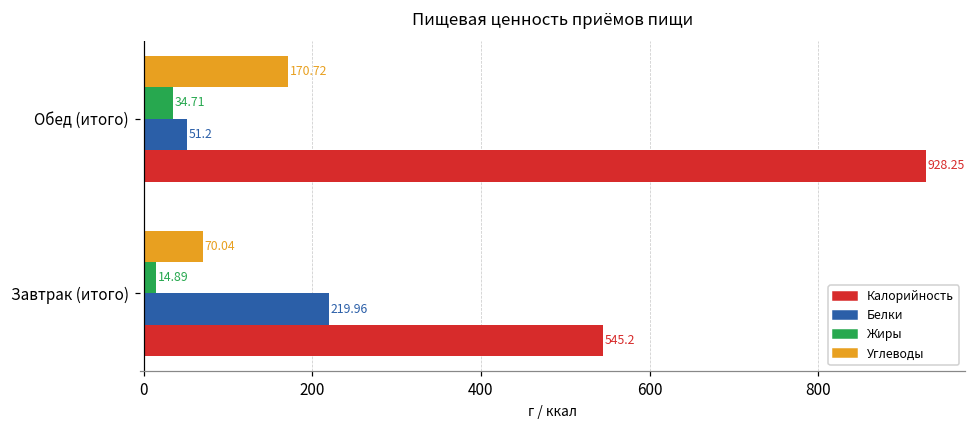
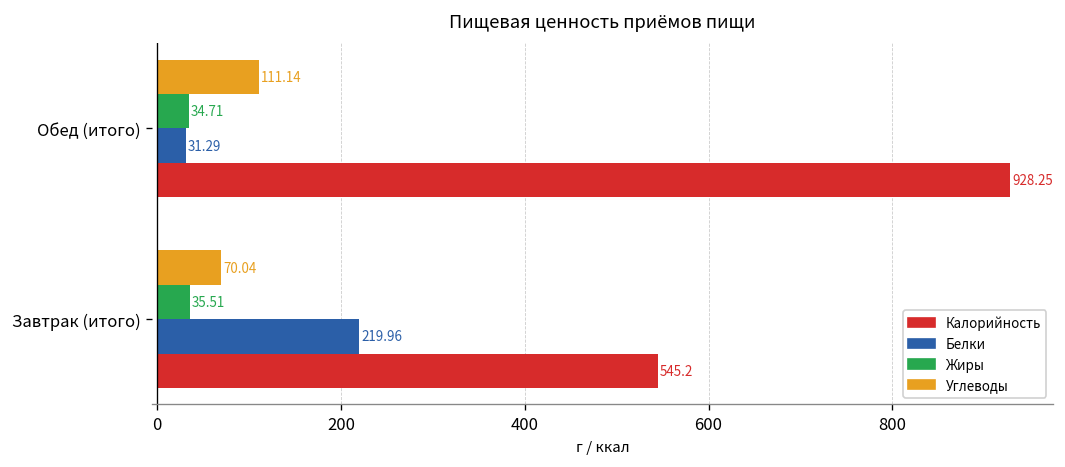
  {
    "Калорийность": {
      "Обед (итого)": 928.25,
      "Завтрак (итого)": 545.2
    },
    "Белки": {
-     "Обед (итого)": 51.2,
+     "Обед (итого)": 31.29,
      "Завтрак (итого)": 219.96
    },
    "Жиры": {
      "Обед (итого)": 34.71,
-     "Завтрак (итого)": 14.89
+     "Завтрак (итого)": 35.51
    },
    "Углеводы": {
-     "Обед (итого)": 170.72,
+     "Обед (итого)": 111.14,
      "Завтрак (итого)": 70.04
    }
  }
